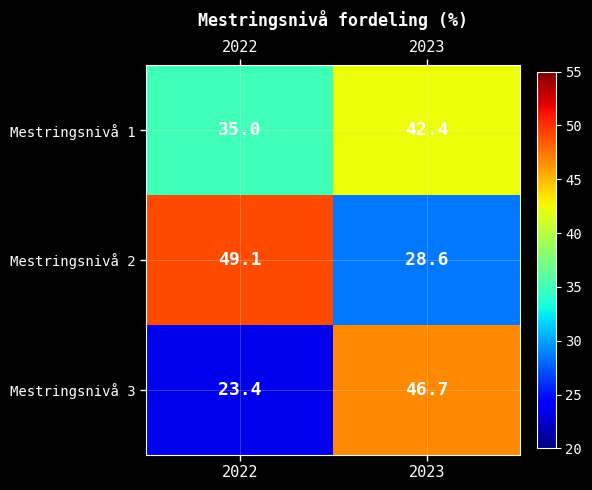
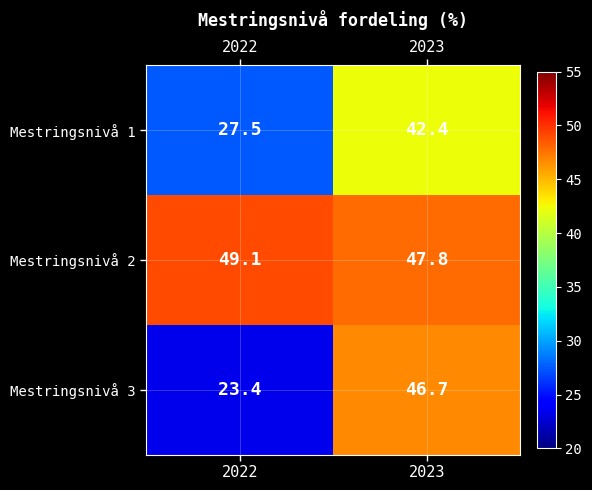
  {
    "Mestringsnivå 1": {
-     "2022": 35.0,
+     "2022": 27.5,
      "2023": 42.4
    },
    "Mestringsnivå 2": {
      "2022": 49.1,
-     "2023": 28.6
+     "2023": 47.8
    },
    "Mestringsnivå 3": {
      "2022": 23.4,
      "2023": 46.7
    }
  }
